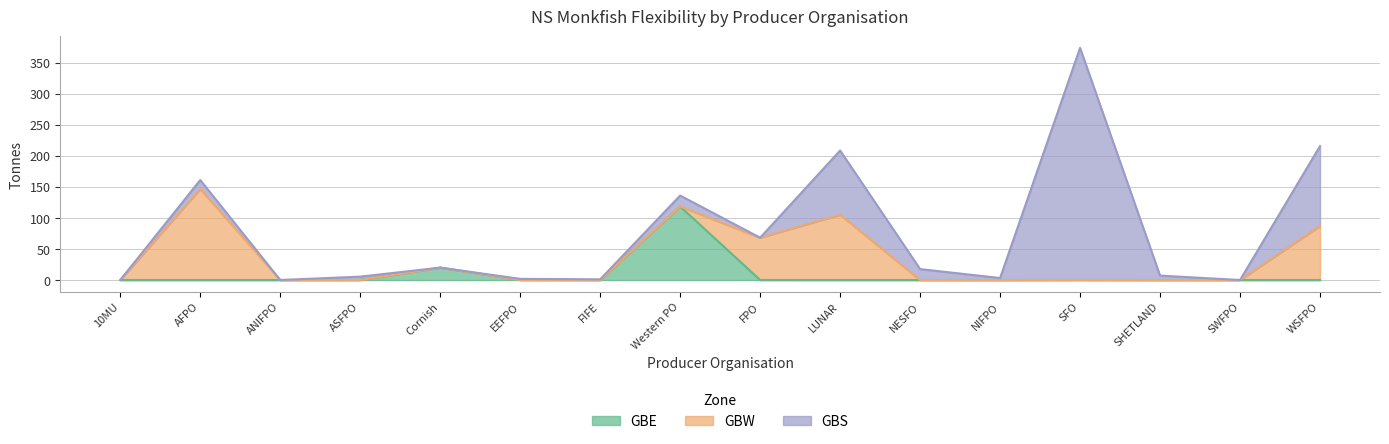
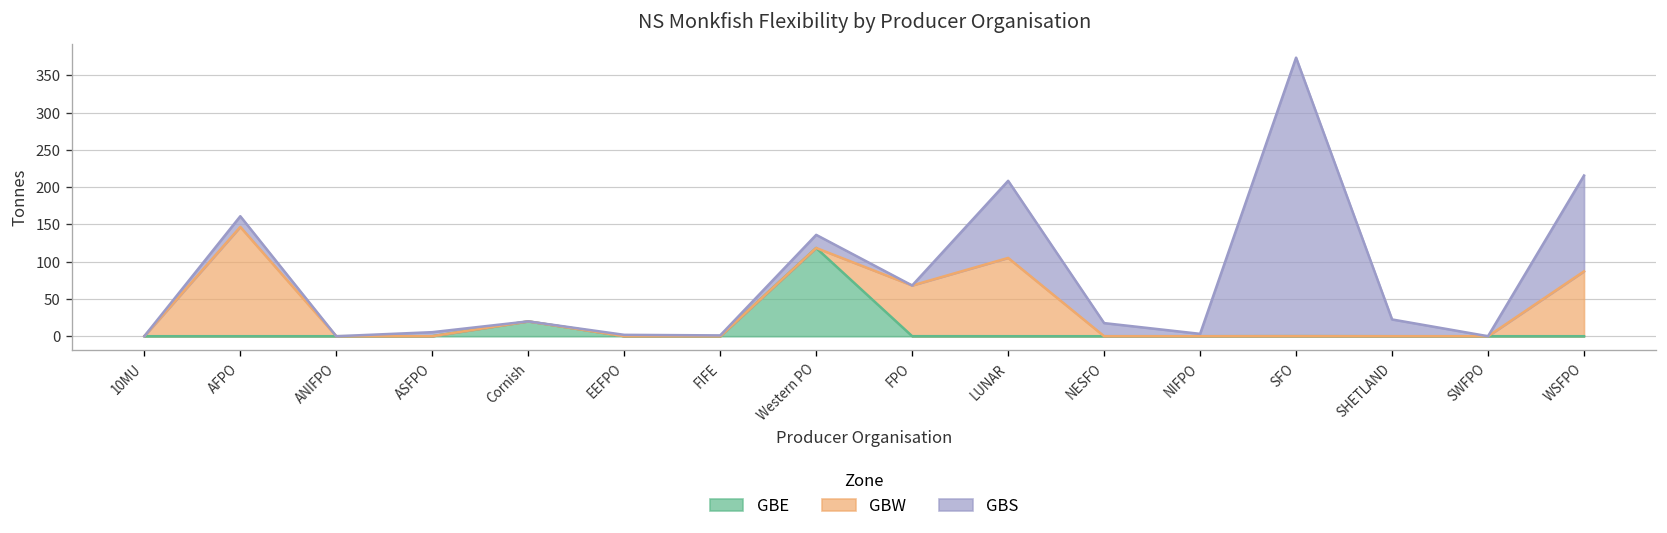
  {
    "GBE": {
      "AFPO": 0,
      "FPO": 0,
      "LUNAR": 0,
      "WSFPO": 0
    },
    "GBW": {
      "AFPO": 150,
      "LUNAR": 110,
      "WSFPO": 90
    },
    "GBS": {
      "AFPO": 10,
      "ASFPO": 10,
      "Western PO": 20,
      "LUNAR": 100,
      "NESFO": 20,
      "SFO": 370,
-     "SHETLAND": 10,
+     "SHETLAND": 20,
      "WSFPO": 130
    }
  }
